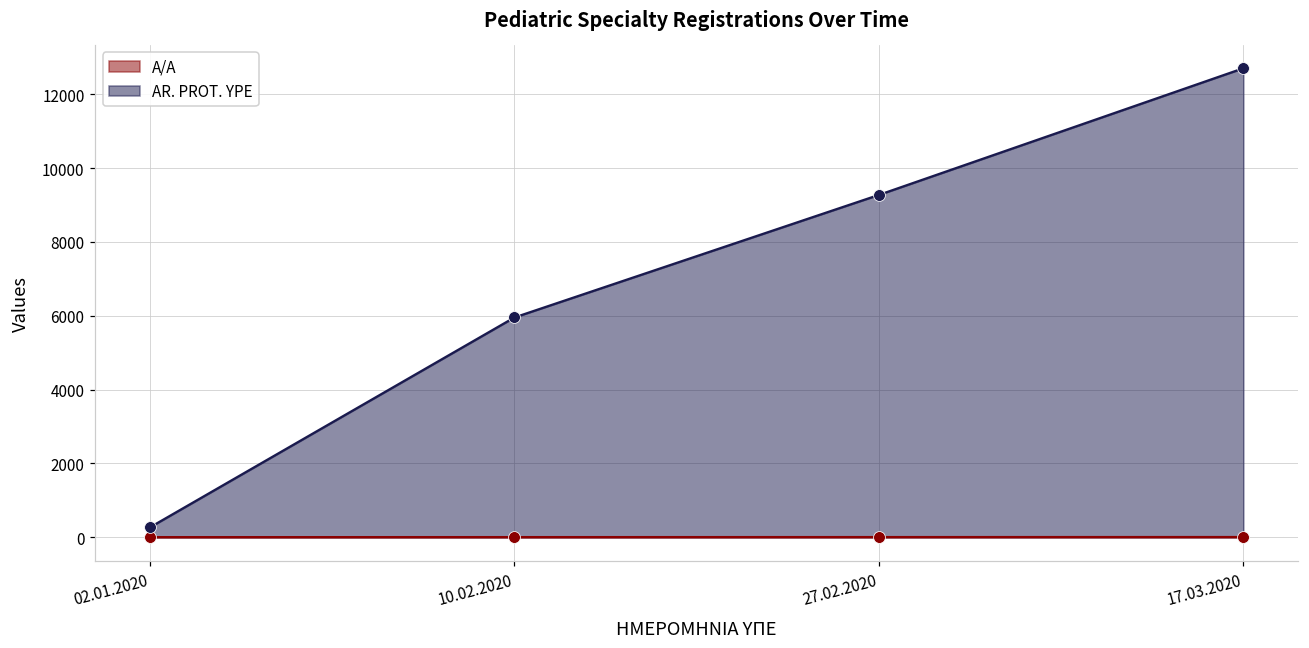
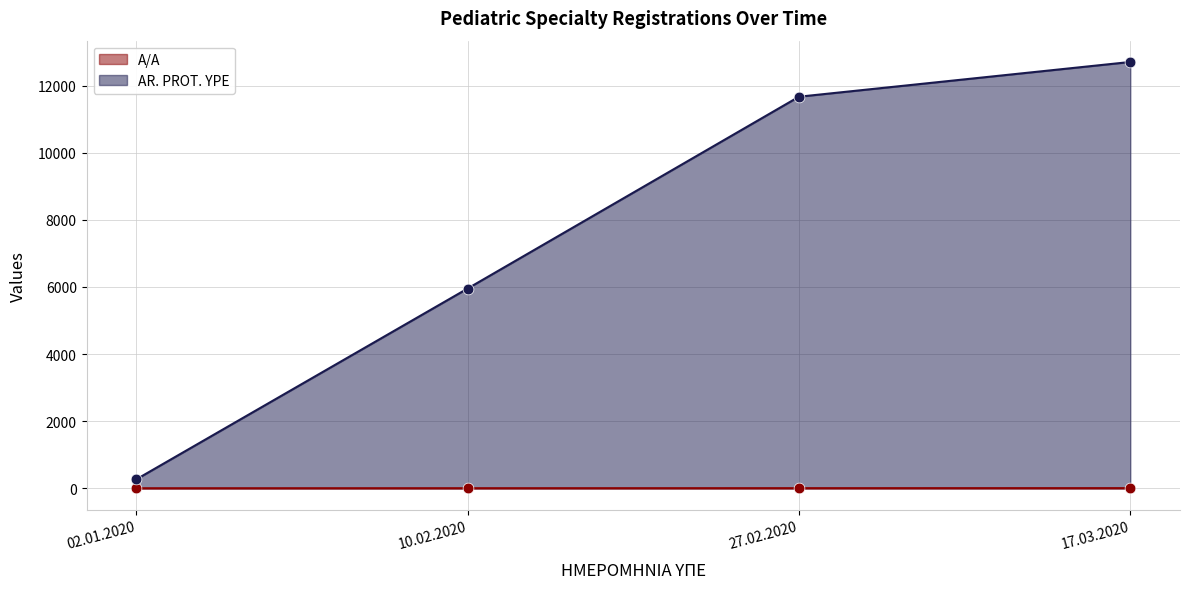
  {
    "A/A": {
      "02.01.2020": 0,
      "10.02.2020": 0,
      "27.02.2020": 0,
      "17.03.2020": 0
    },
    "AR. PROT. YPE": {
      "02.01.2020": 300,
      "10.02.2020": 6000,
-     "27.02.2020": 9300,
+     "27.02.2020": 11700,
      "17.03.2020": 12700
    }
  }
